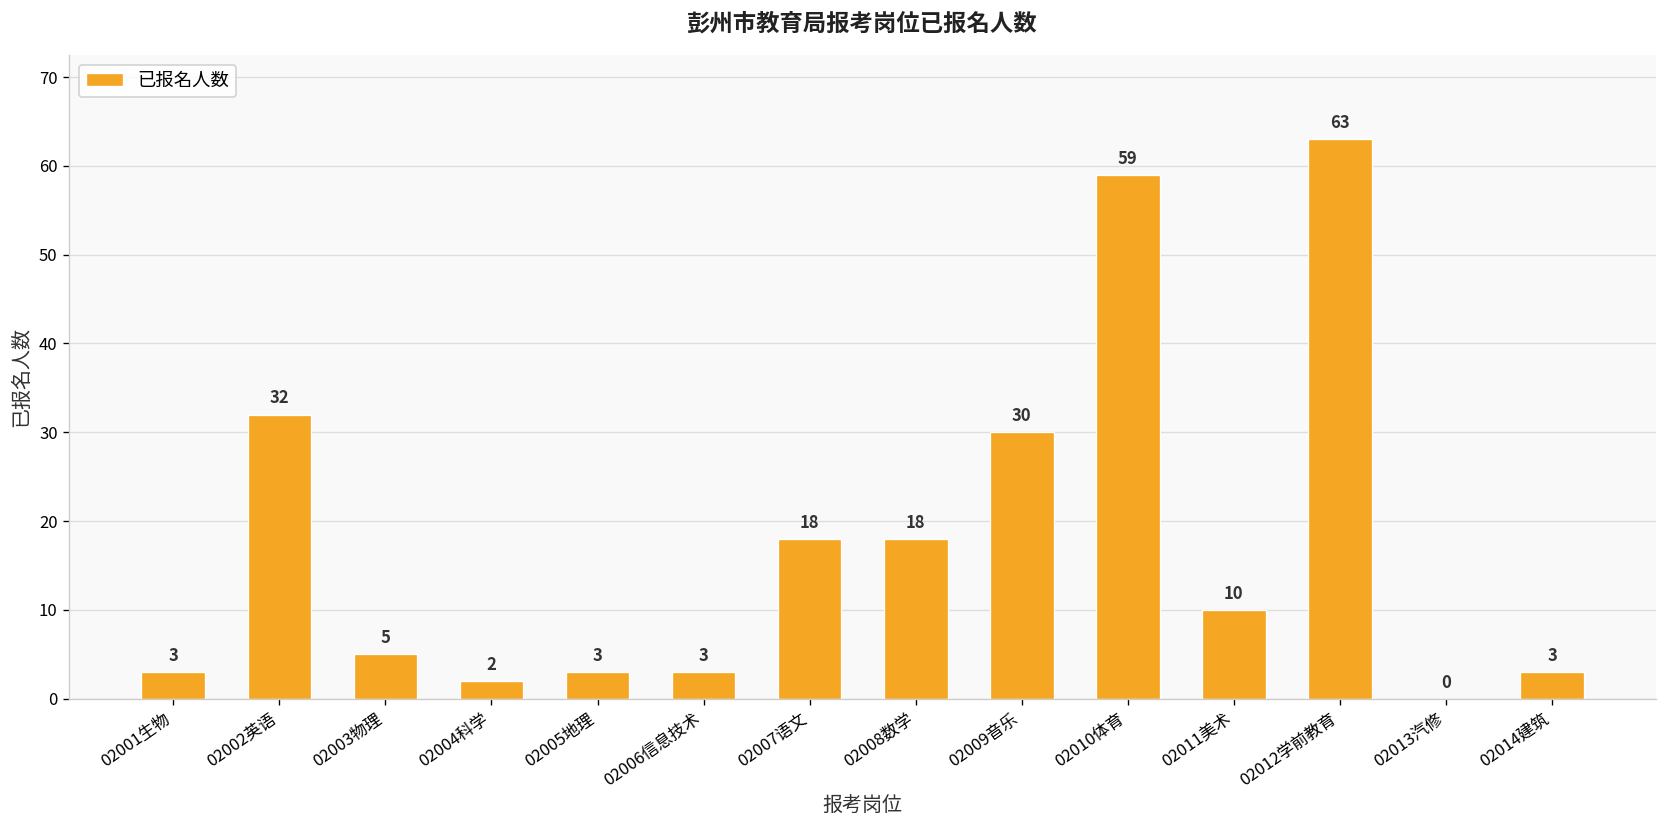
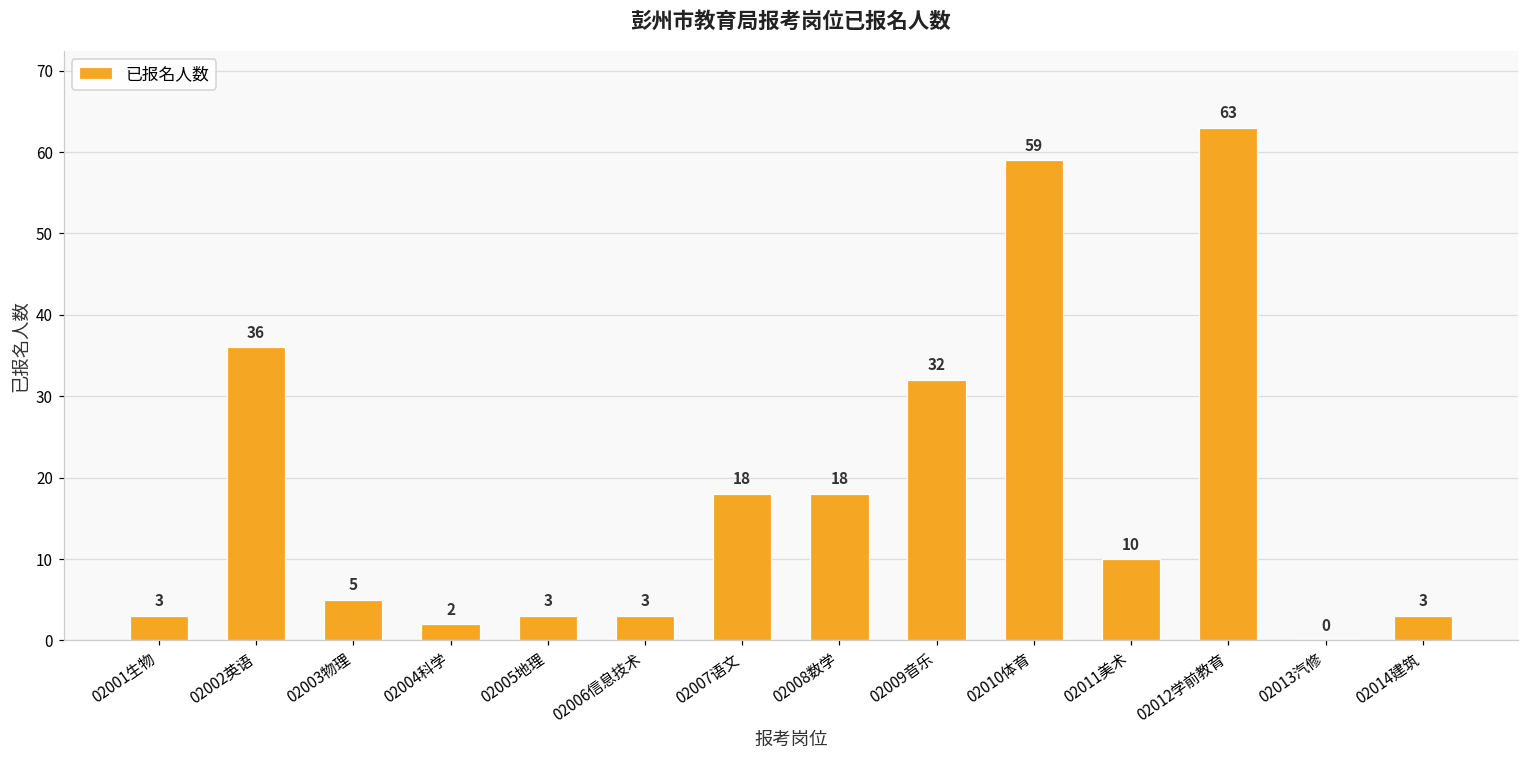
  {
    "02001生物": 3,
-   "02002英语": 32,
+   "02002英语": 36,
    "02003物理": 5,
    "02004科学": 2,
    "02005地理": 3,
    "02006信息技术": 3,
    "02007语文": 18,
    "02008数学": 18,
-   "02009音乐": 30,
+   "02009音乐": 32,
    "02010体育": 59,
    "02011美术": 10,
    "02012学前教育": 63,
    "02013汽修": 0,
    "02014建筑": 3
  }
